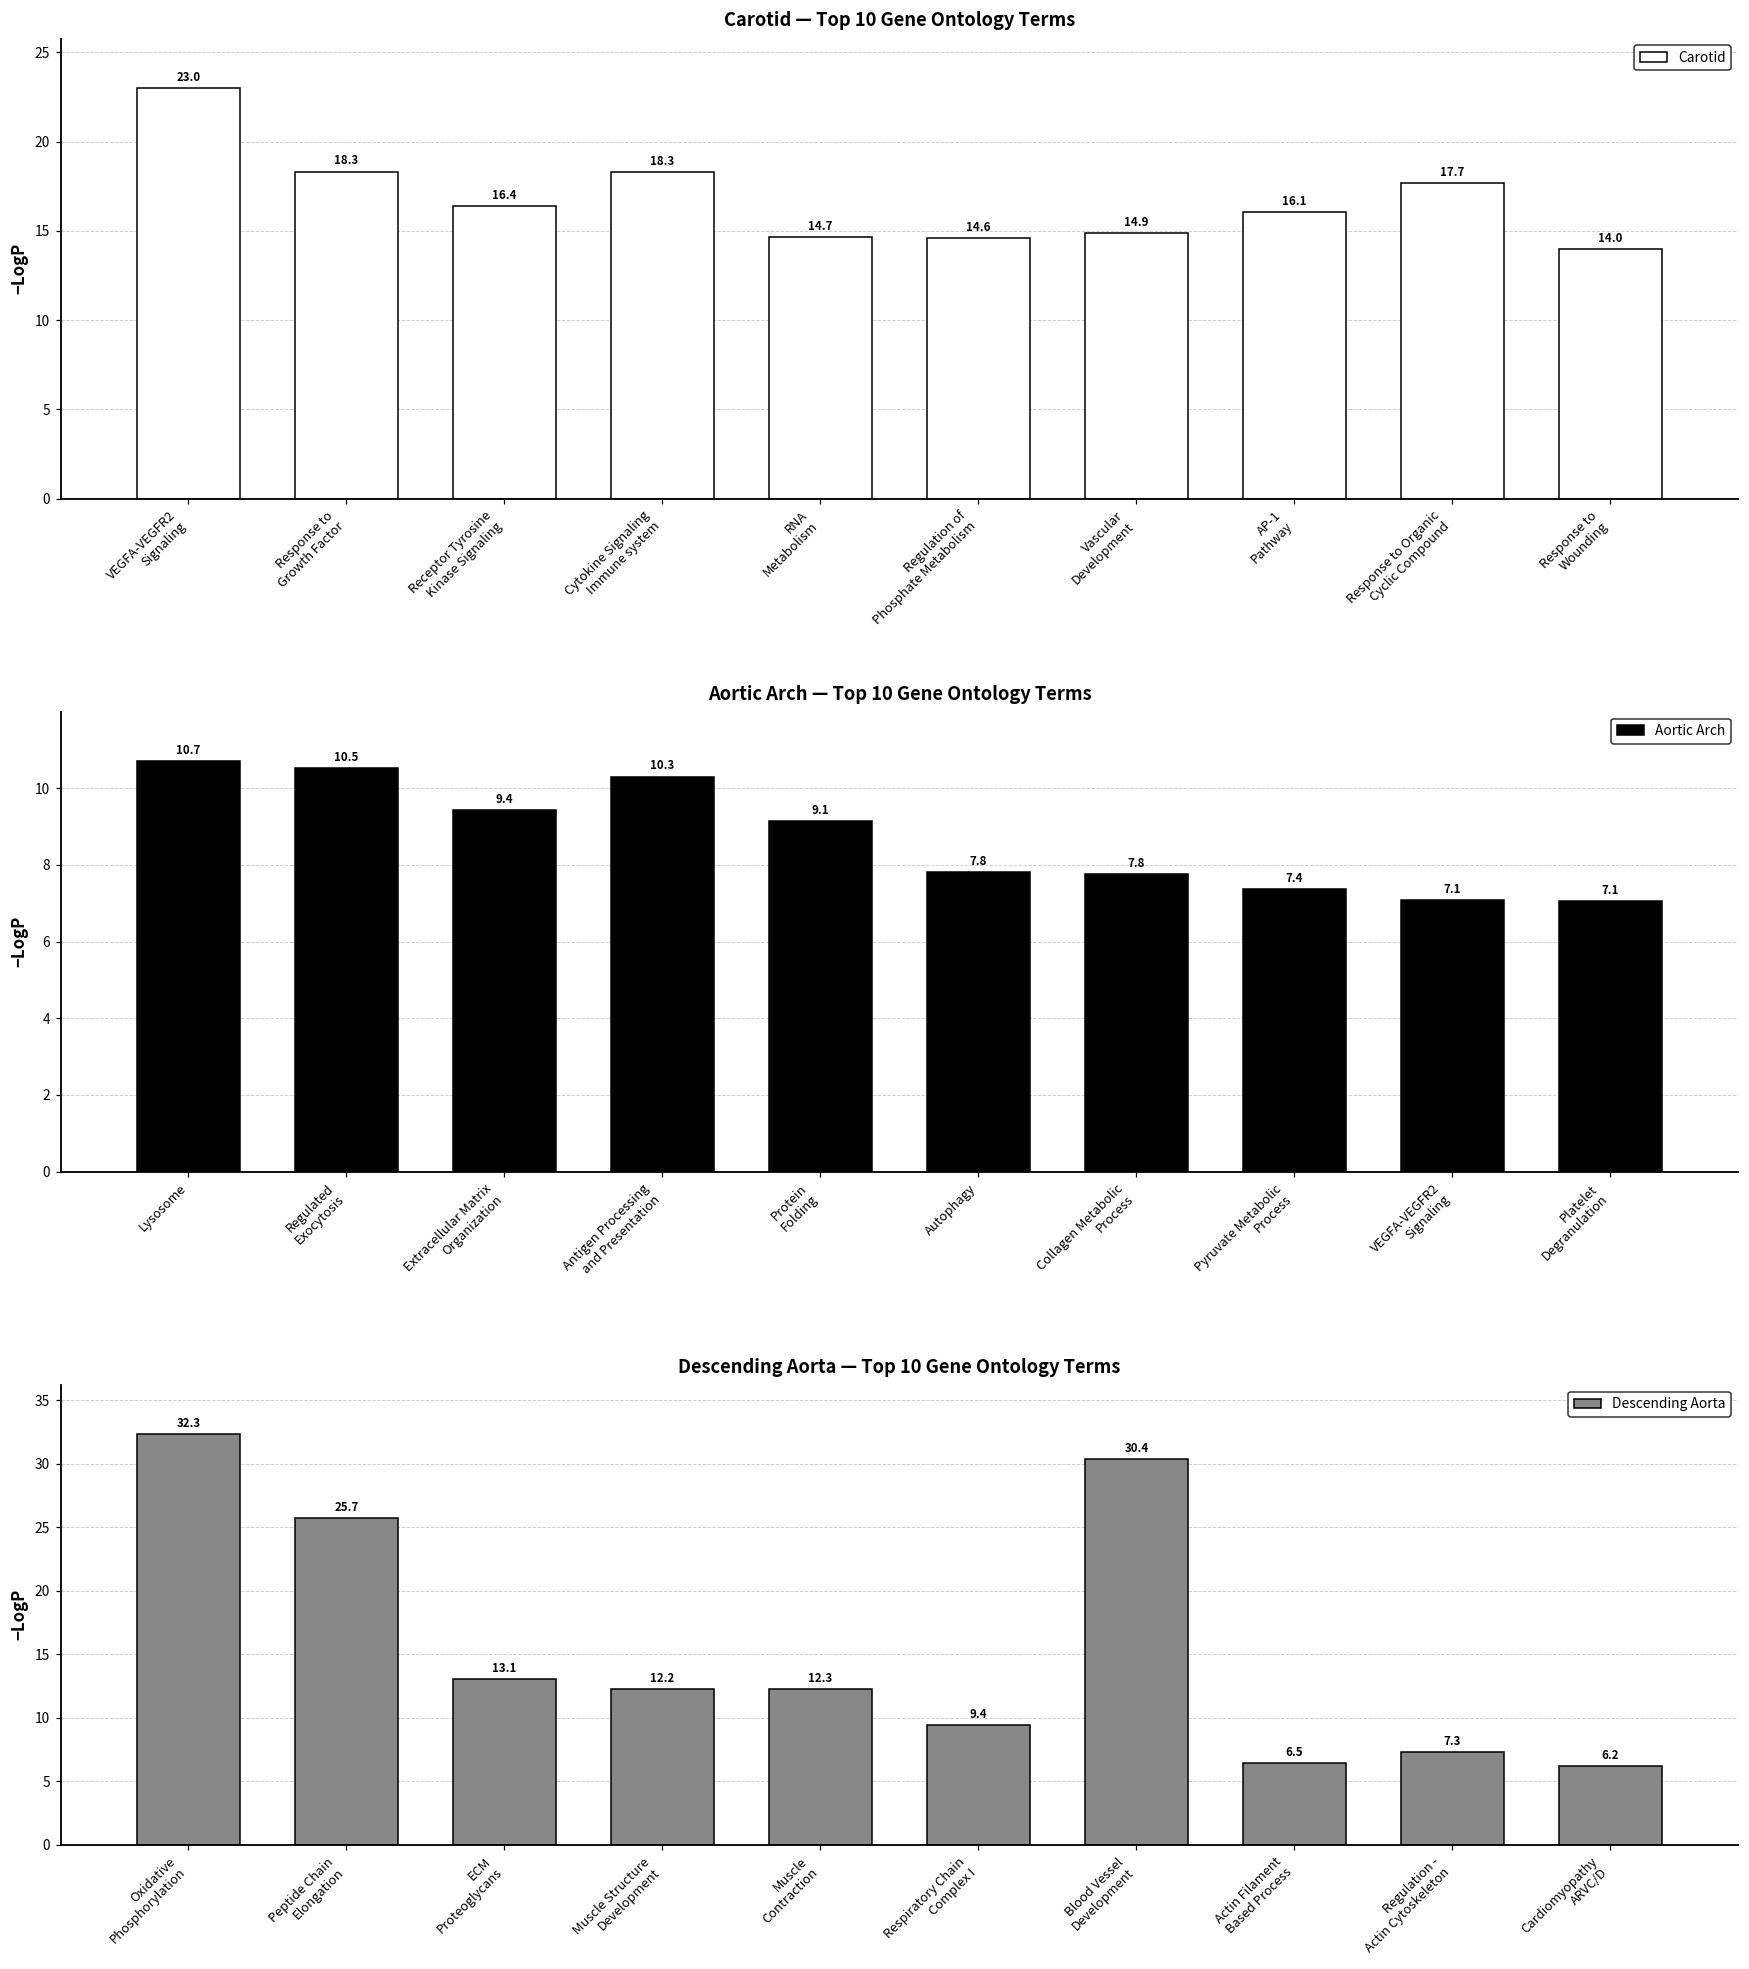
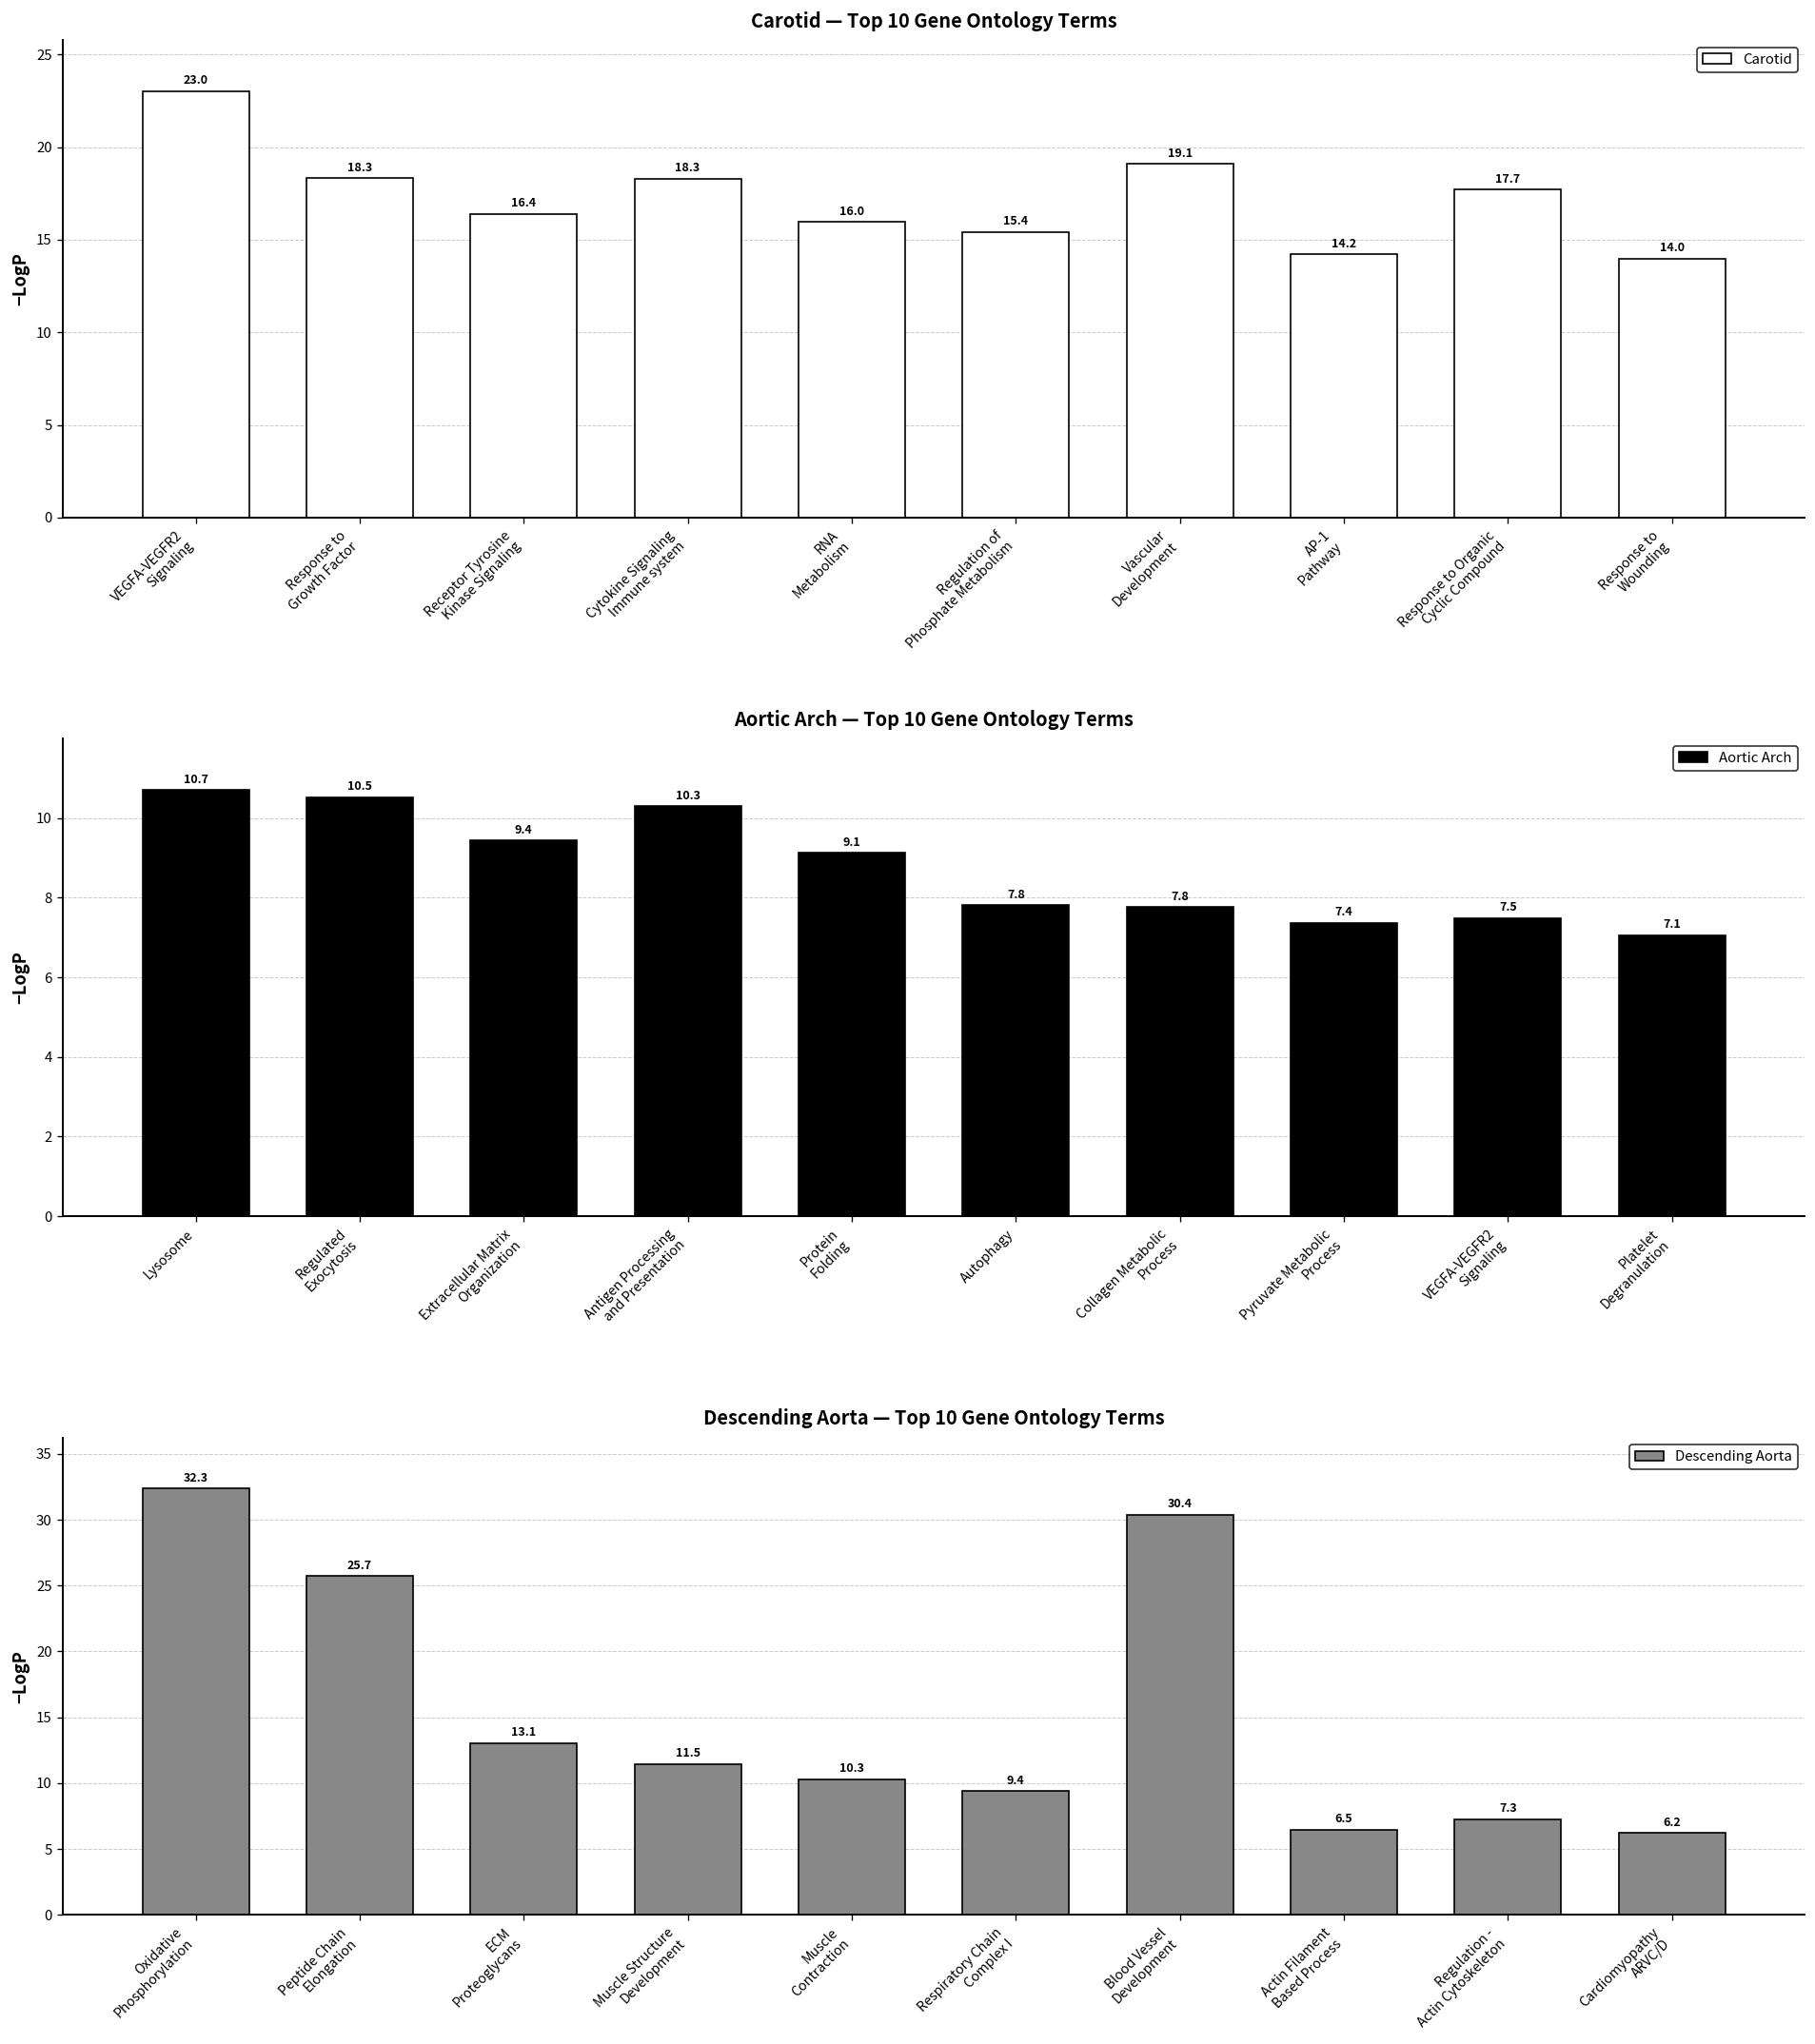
  {
    "Carotid — Top 10 Gene Ontology Terms": {
      "VEGFA-VEGFR2 Signaling": 23.0,
      "Response to Growth Factor": 18.3,
      "Receptor Tyrosine Kinase Signaling": 16.4,
      "Cytokine Signaling Immune system": 18.3,
-     "RNA Metabolism": 14.7,
-     "Regulation of Phosphate Metabolism": 14.6,
-     "Vascular Development": 14.9,
-     "AP-1 Pathway": 16.1,
+     "RNA Metabolism": 16.0,
+     "Regulation of Phosphate Metabolism": 15.4,
+     "Vascular Development": 19.1,
+     "AP-1 Pathway": 14.2,
      "Response to Organic Cyclic Compound": 17.7,
      "Response to Wounding": 14.0
    },
    "Aortic Arch — Top 10 Gene Ontology Terms": {
      "Lysosome": 10.7,
      "Regulated Exocytosis": 10.5,
      "Extracellular Matrix Organization": 9.4,
      "Antigen Processing and Presentation": 10.3,
      "Protein Folding": 9.1,
      "Autophagy": 7.8,
      "Collagen Metabolic Process": 7.8,
      "Pyruvate Metabolic Process": 7.4,
-     "VEGFA-VEGFR2 Signaling": 7.1,
+     "VEGFA-VEGFR2 Signaling": 7.5,
      "Platelet Degranulation": 7.1
    },
    "Descending Aorta — Top 10 Gene Ontology Terms": {
      "Oxidative Phosphorylation": 32.3,
      "Peptide Chain Elongation": 25.7,
      "ECM Proteoglycans": 13.1,
-     "Muscle Structure Development": 12.2,
-     "Muscle Contraction": 12.3,
+     "Muscle Structure Development": 11.5,
+     "Muscle Contraction": 10.3,
      "Respiratory Chain Complex I": 9.4,
      "Blood Vessel Development": 30.4,
      "Actin Filament Based Process": 6.5,
      "Regulation - Actin Cytoskeleton": 7.3,
      "Cardiomyopathy ARVC/D": 6.2
    }
  }
